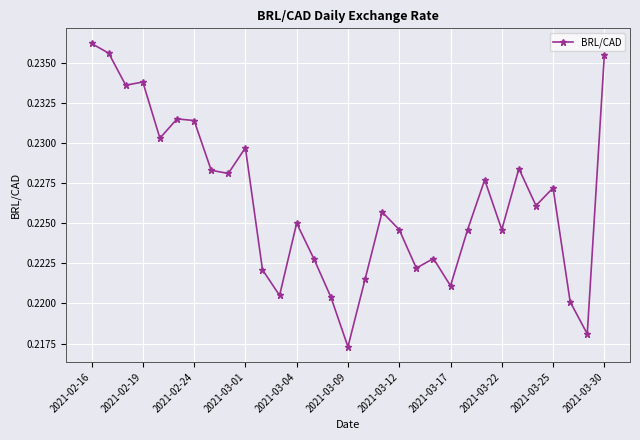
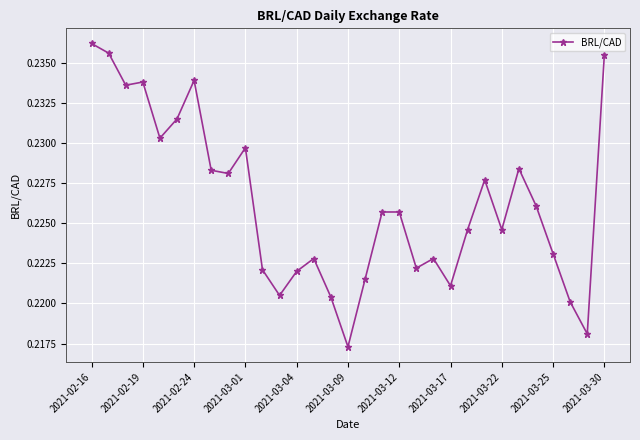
  {
    "2021-02-16": 0.2362,
    "2021-02-19": 0.2338,
-   "2021-02-24": 0.2314,
+   "2021-02-24": 0.2339,
    "2021-03-01": 0.2297,
-   "2021-03-04": 0.225,
+   "2021-03-04": 0.222,
    "2021-03-09": 0.2173,
-   "2021-03-12": 0.2246,
+   "2021-03-12": 0.2257,
    "2021-03-17": 0.2211,
    "2021-03-22": 0.2246,
-   "2021-03-25": 0.2272,
+   "2021-03-25": 0.2231,
    "2021-03-30": 0.2355
  }
